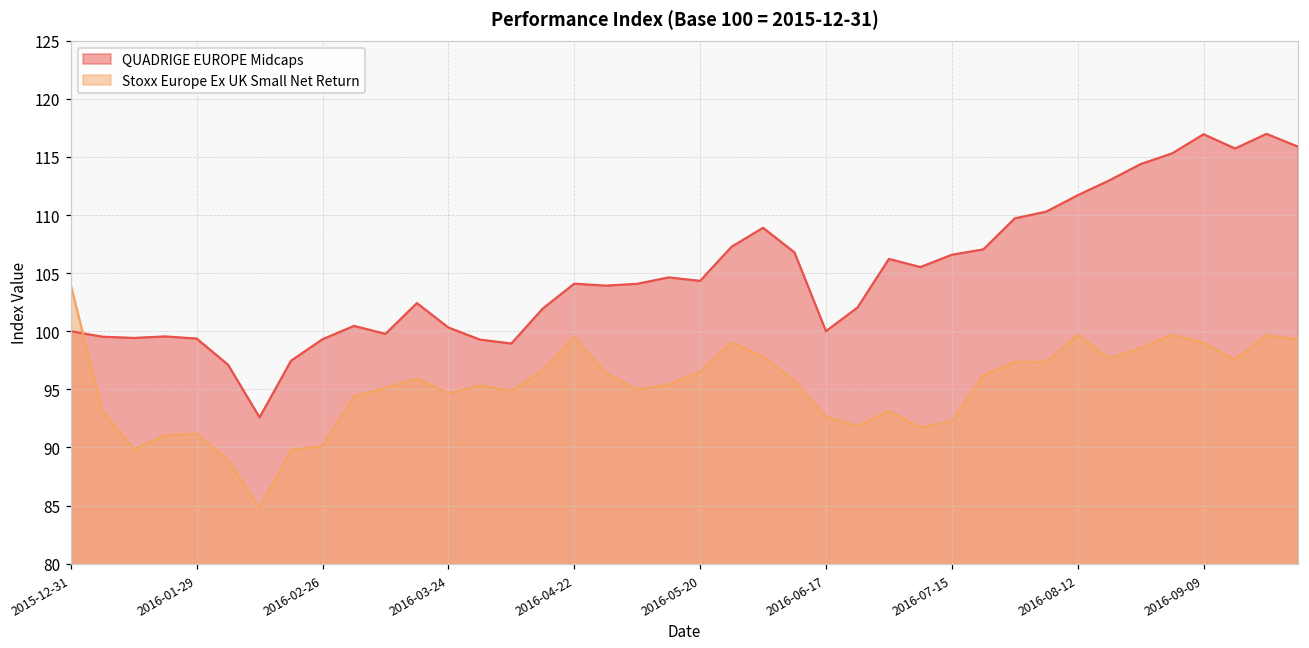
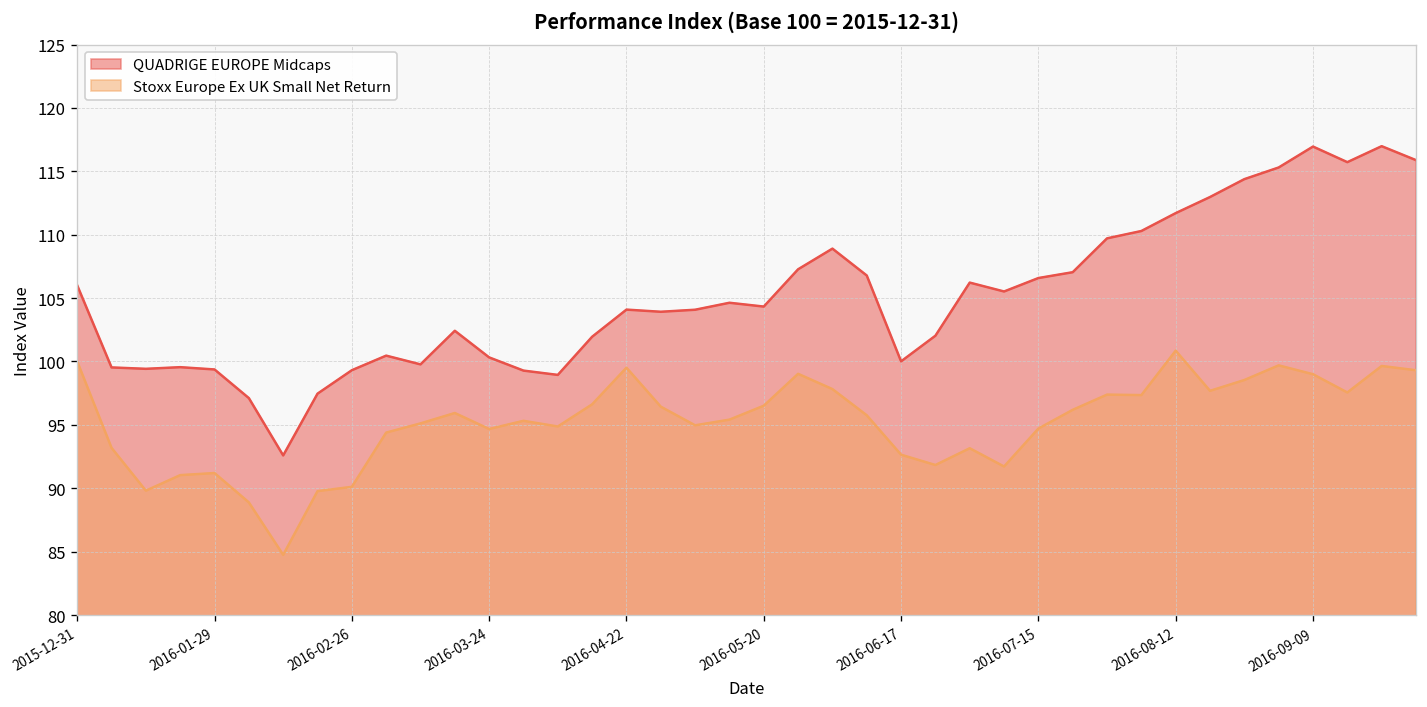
  {
    "QUADRIGE EUROPE Midcaps": {
-     "2015-12-31": 100,
+     "2015-12-31": 106,
      "2016-01-29": 99.4,
      "2016-02-26": 99.3,
      "2016-03-24": 100.3,
      "2016-04-22": 104,
      "2016-05-20": 104.3,
      "2016-06-17": 100,
      "2016-07-15": 106.6,
      "2016-08-12": 111.7,
      "2016-09-09": 117
    },
    "Stoxx Europe Ex UK Small Net Return": {
-     "2015-12-31": 104,
+     "2015-12-31": 100,
      "2016-01-29": 91.2,
      "2016-02-26": 90.1,
      "2016-03-24": 94.7,
      "2016-04-22": 99.5,
      "2016-05-20": 96.5,
      "2016-06-17": 92.6,
-     "2016-07-15": 92.3,
-     "2016-08-12": 99.7,
+     "2016-07-15": 94.7,
+     "2016-08-12": 100.9,
      "2016-09-09": 99.0
    }
  }
